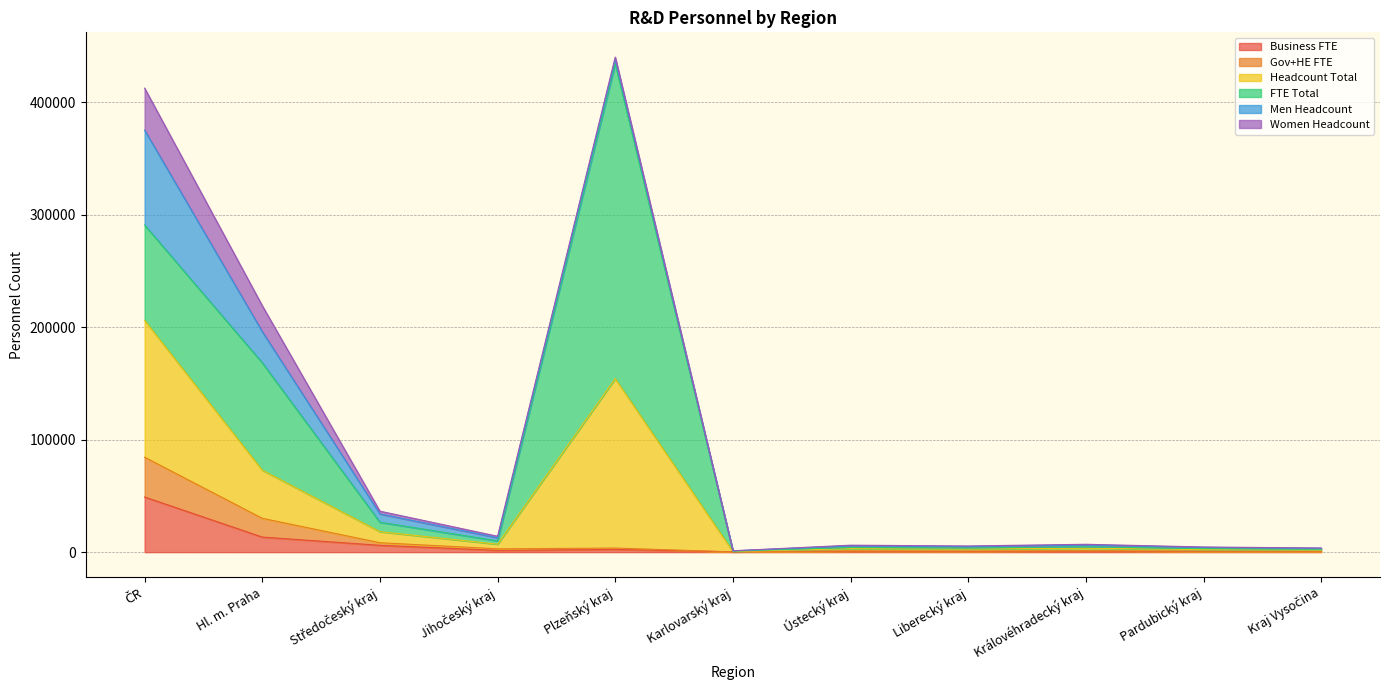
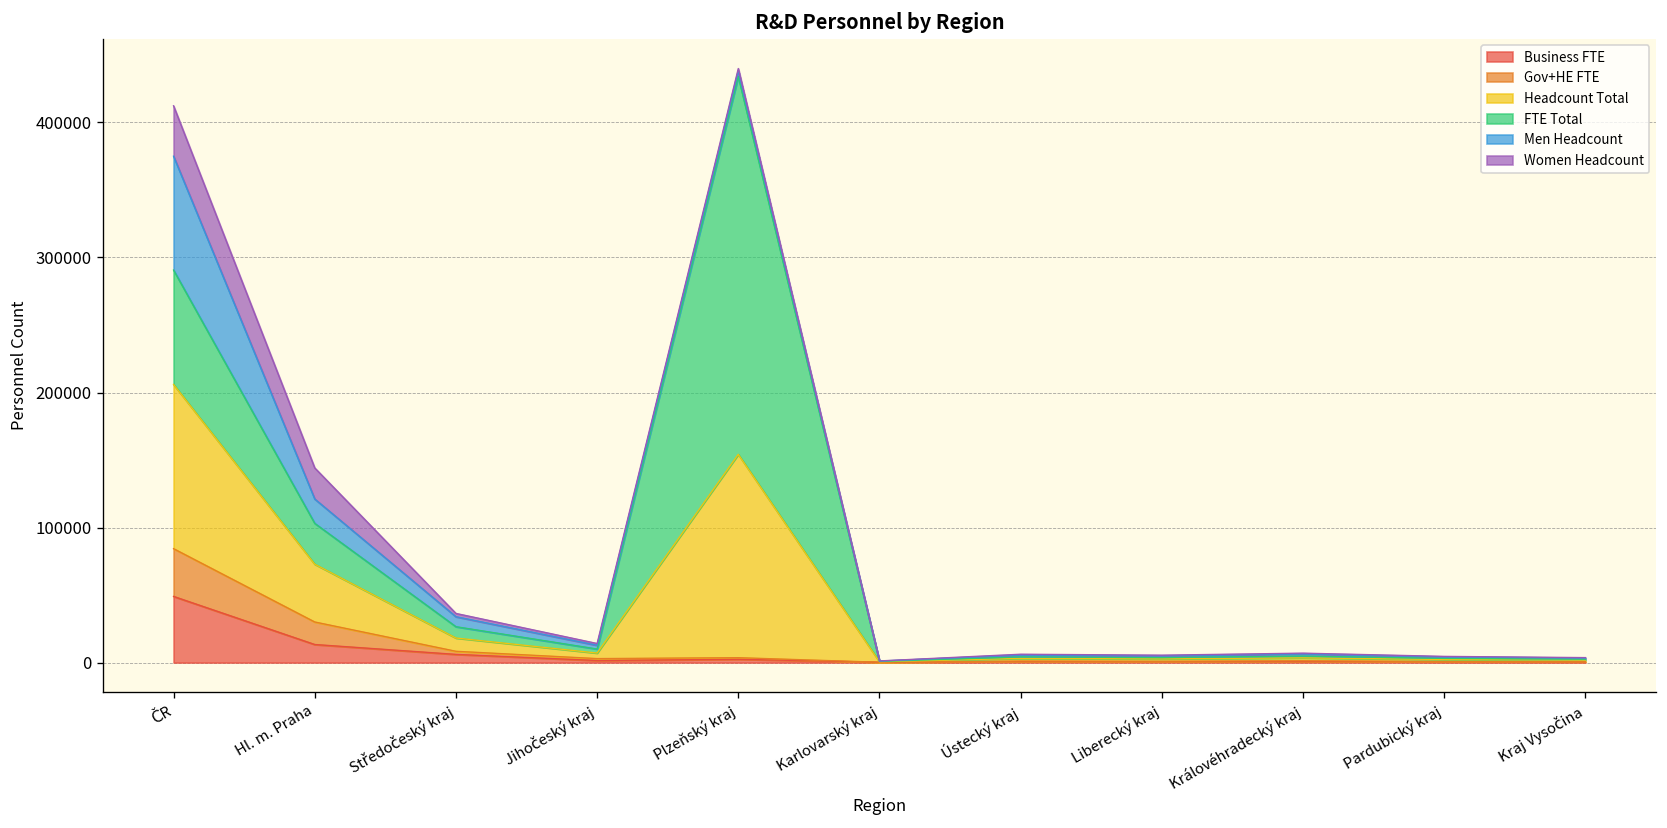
  {
    "Headcount Total": {
      "ČR": 122000,
      "Hl. m. Praha": 43000,
      "Středočeský kraj": 10000,
      "Jihočeský kraj": 4000,
      "Plzeňský kraj": 151000
    },
    "FTE Total": {
      "ČR": 85000,
-     "Hl. m. Praha": 95000,
+     "Hl. m. Praha": 30000,
      "Středočeský kraj": 8000,
      "Jihočeský kraj": 3000,
      "Plzeňský kraj": 280000
    },
    "Men Headcount": {
      "ČR": 84000,
-     "Hl. m. Praha": 28000,
+     "Hl. m. Praha": 18000,
      "Středočeský kraj": 7000
    },
    "Women Headcount": {
      "ČR": 37000,
      "Hl. m. Praha": 23000,
      "Středočeský kraj": 2000
    }
  }
